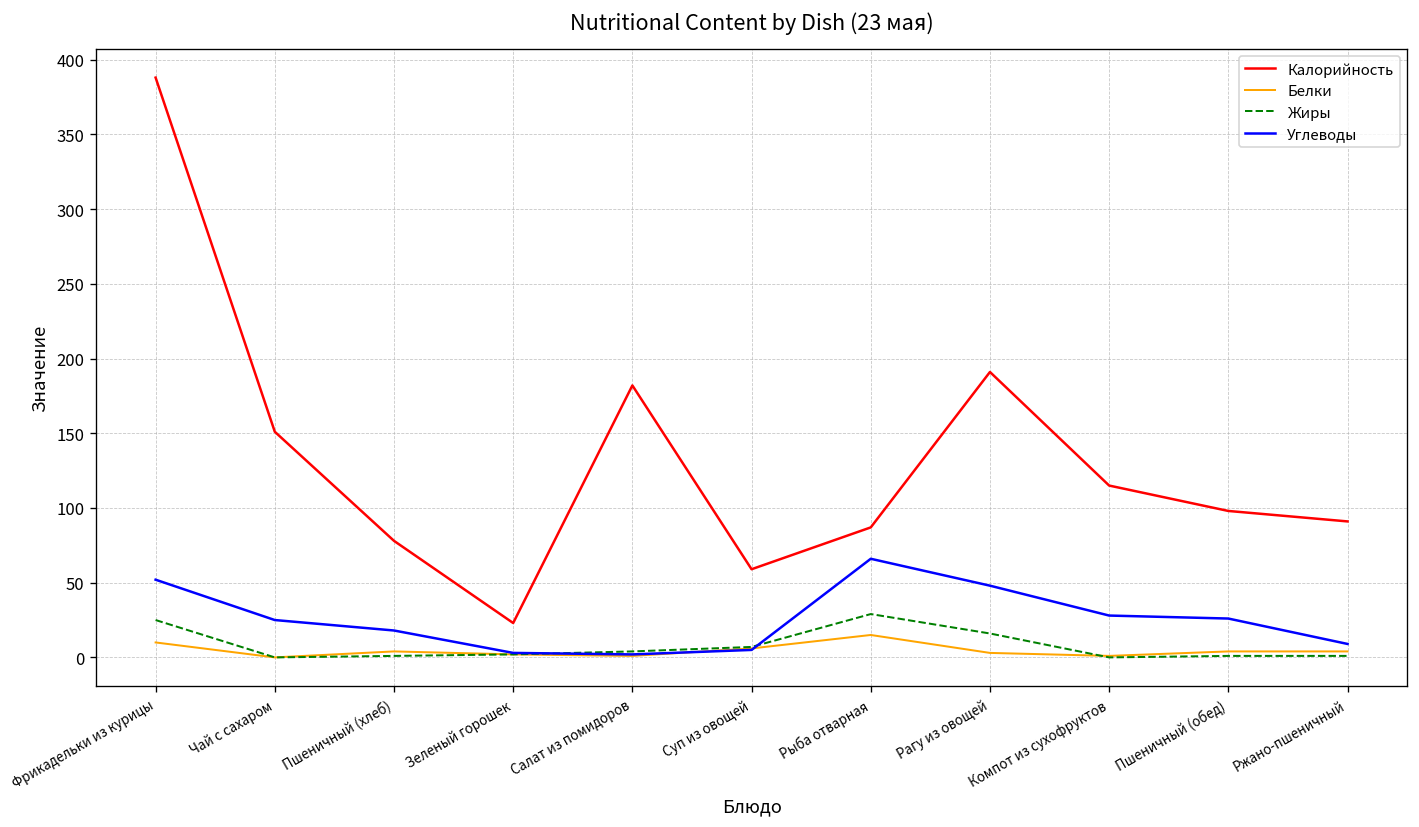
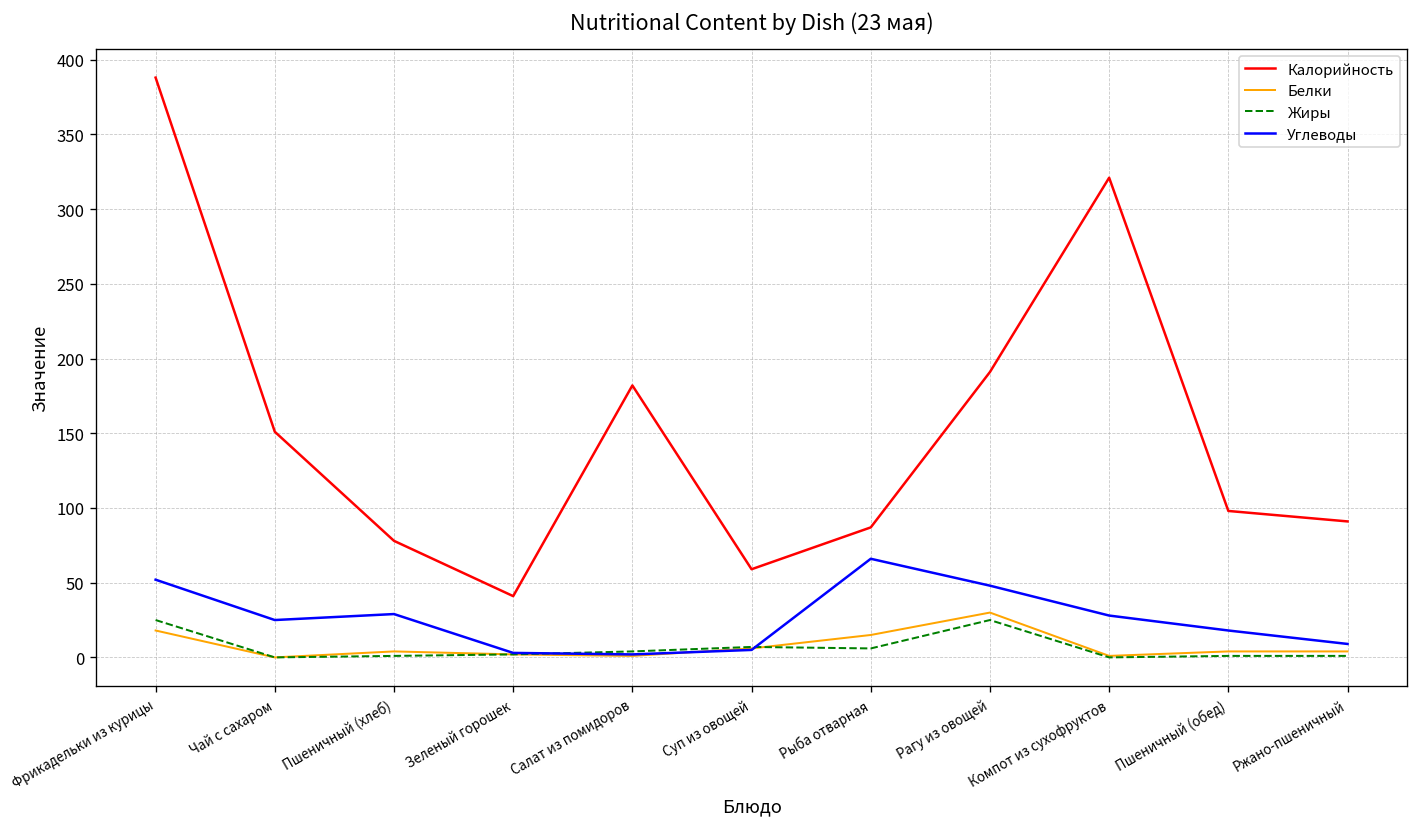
  {
    "Калорийность": {
      "Фрикадельки из курицы": 388,
      "Чай с сахаром": 151,
      "Пшеничный (хлеб)": 78,
-     "Зеленый горошек": 23,
+     "Зеленый горошек": 41,
      "Салат из помидоров": 182,
      "Суп из овощей": 59,
      "Рыба отварная": 87,
      "Рагу из овощей": 191,
-     "Компот из сухофруктов": 115,
+     "Компот из сухофруктов": 321,
      "Пшеничный (обед)": 98,
      "Ржано-пшеничный": 91
    },
    "Белки": {
-     "Фрикадельки из курицы": 10,
+     "Фрикадельки из курицы": 18,
      "Пшеничный (хлеб)": 4,
      "Рыба отварная": 15,
-     "Рагу из овощей": 3,
+     "Рагу из овощей": 30,
      "Пшеничный (обед)": 4,
      "Ржано-пшеничный": 4
    },
    "Жиры": {
      "Фрикадельки из курицы": 25,
      "Пшеничный (хлеб)": 1,
-     "Рыба отварная": 29,
-     "Рагу из овощей": 16,
+     "Рыба отварная": 6,
+     "Рагу из овощей": 25,
      "Пшеничный (обед)": 1,
      "Ржано-пшеничный": 1
    },
    "Углеводы": {
      "Фрикадельки из курицы": 52,
      "Чай с сахаром": 25,
-     "Пшеничный (хлеб)": 18,
+     "Пшеничный (хлеб)": 29,
      "Рыба отварная": 66,
      "Рагу из овощей": 48,
      "Компот из сухофруктов": 28,
-     "Пшеничный (обед)": 26,
+     "Пшеничный (обед)": 18,
      "Ржано-пшеничный": 9
    }
  }
